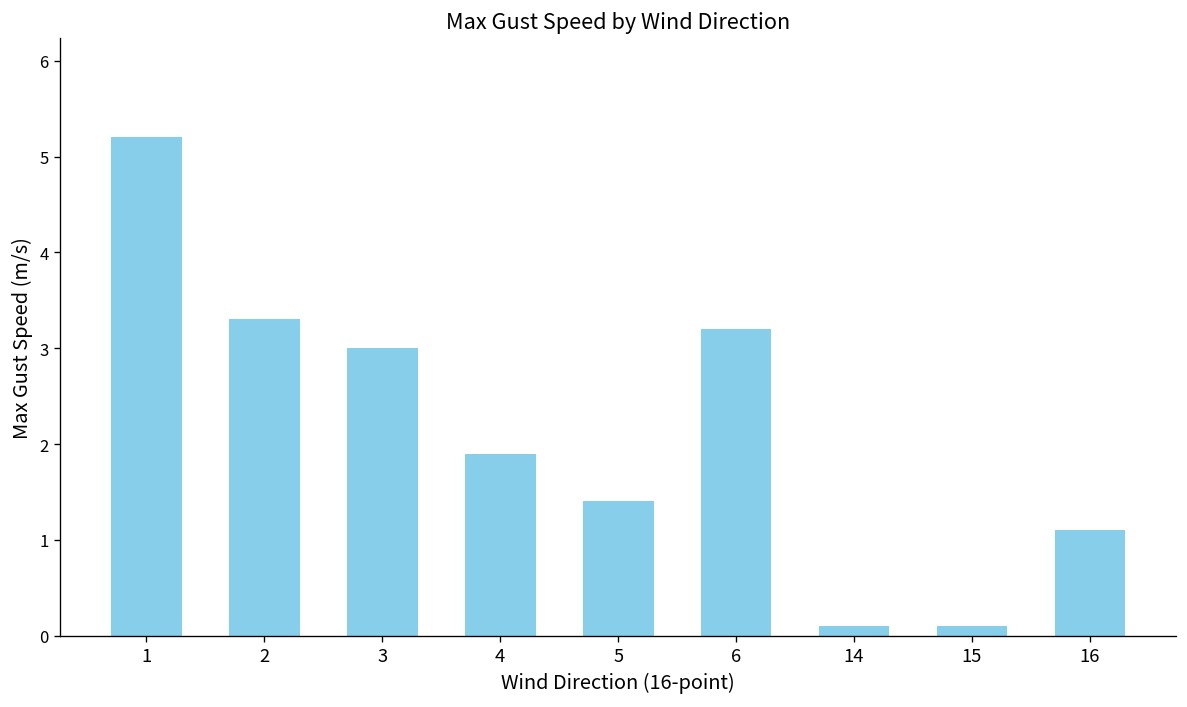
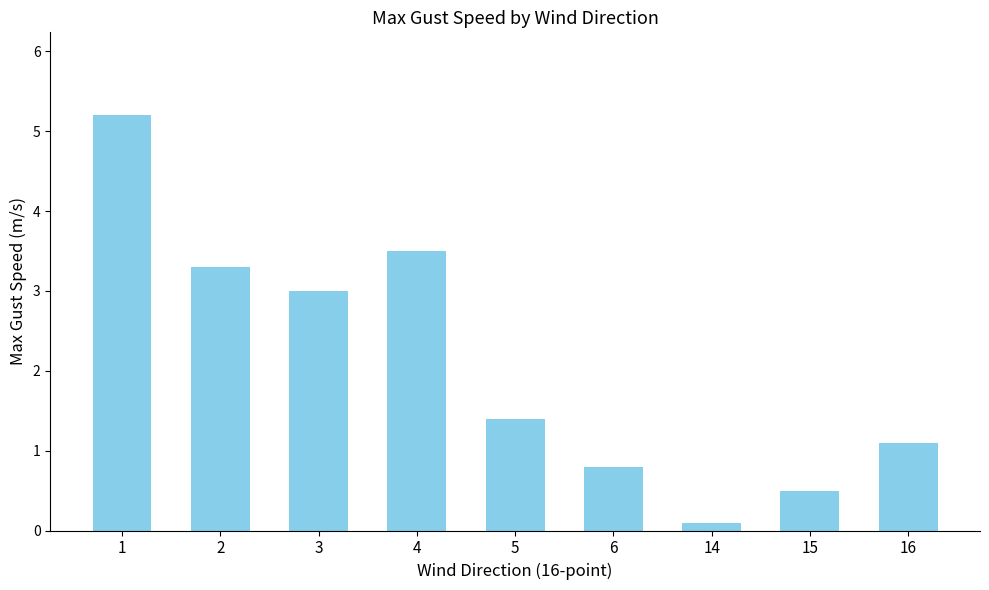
  {
    "1": 5.2,
    "2": 3.3,
    "3": 3.0,
-   "4": 1.9,
+   "4": 3.5,
    "5": 1.4,
-   "6": 3.2,
+   "6": 0.8,
    "14": 0.1,
-   "15": 0.1,
+   "15": 0.5,
    "16": 1.1
  }
